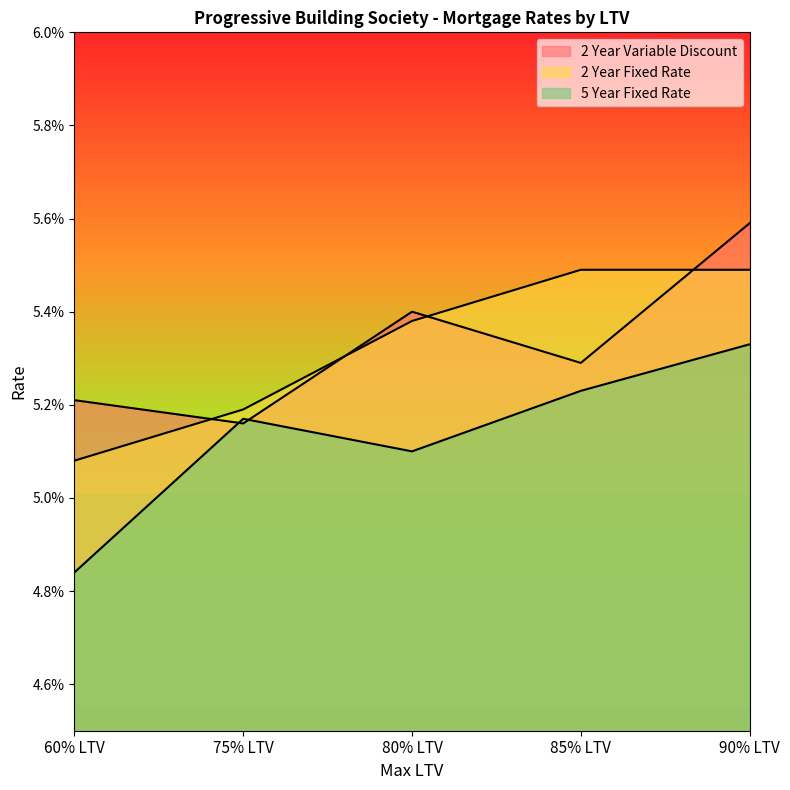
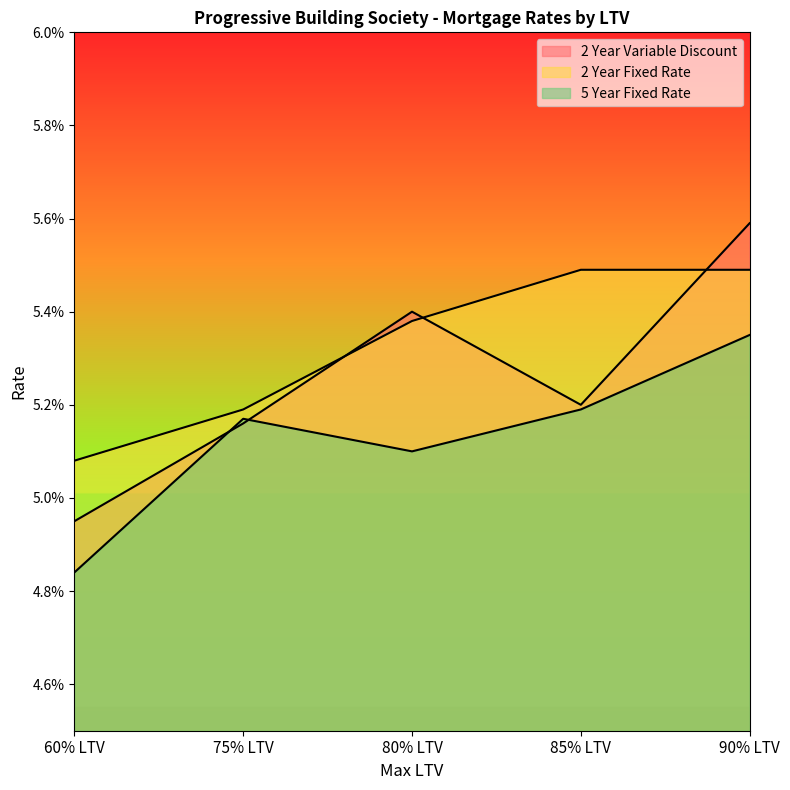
  {
    "2 Year Variable Discount": {
-     "60% LTV": "5.21%",
+     "60% LTV": "4.95%",
      "75% LTV": "5.16%",
      "80% LTV": "5.40%",
-     "85% LTV": "5.29%",
+     "85% LTV": "5.20%",
      "90% LTV": "5.59%"
    },
    "2 Year Fixed Rate": {
      "60% LTV": "5.08%",
      "75% LTV": "5.19%",
      "80% LTV": "5.38%",
      "85% LTV": "5.49%",
      "90% LTV": "5.49%"
    },
    "5 Year Fixed Rate": {
      "60% LTV": "4.84%",
      "75% LTV": "5.17%",
      "80% LTV": "5.10%",
-     "85% LTV": "5.23%",
-     "90% LTV": "5.33%"
+     "85% LTV": "5.19%",
+     "90% LTV": "5.35%"
    }
  }
